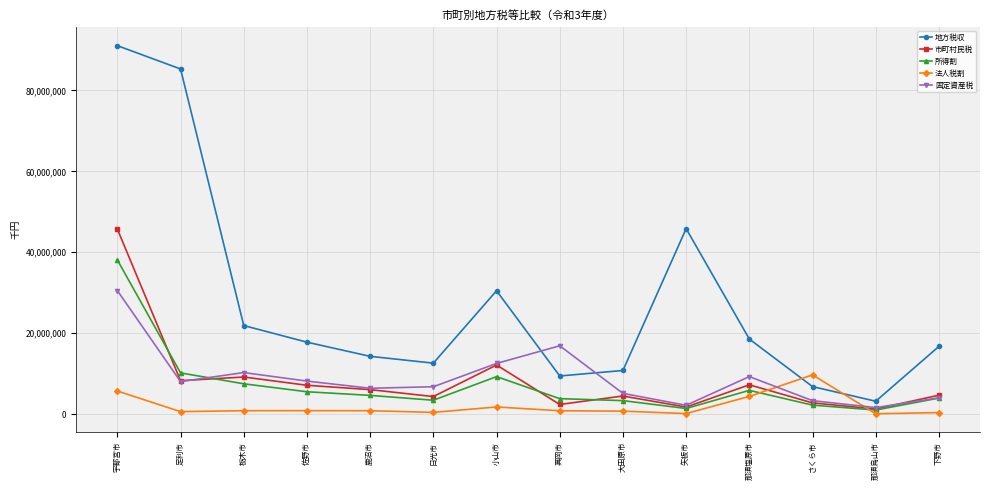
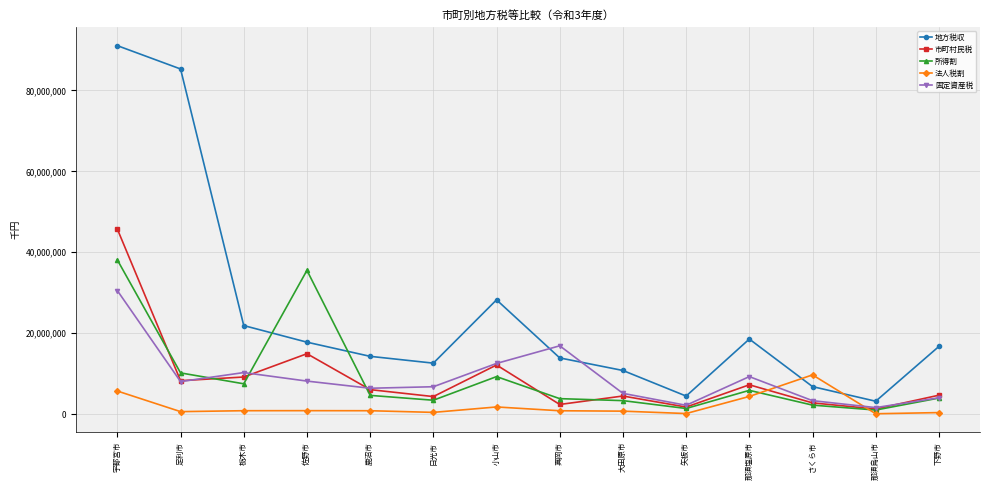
  {
    "地方税収": {
      "宇都宮市": "91,000,000",
      "足利市": "85,000,000",
      "栃木市": "22,000,000",
      "佐野市": "18,000,000",
      "鹿沼市": "14,000,000",
      "日光市": "13,000,000",
-     "小山市": "31,000,000",
-     "真岡市": "9,000,000",
+     "小山市": "28,000,000",
+     "真岡市": "14,000,000",
      "大田原市": "11,000,000",
-     "矢板市": "46,000,000",
+     "矢板市": "4,000,000",
      "那須塩原市": "19,000,000",
      "さくら市": "7,000,000",
      "那須烏山市": "3,000,000",
      "下野市": "17,000,000"
    },
    "市町村民税": {
      "宇都宮市": "46,000,000",
      "栃木市": "9,000,000",
-     "佐野市": "7,000,000",
+     "佐野市": "15,000,000",
      "日光市": "4,000,000",
      "真岡市": "2,000,000",
      "大田原市": "5,000,000",
      "那須塩原市": "7,000,000",
      "下野市": "5,000,000"
    },
    "所得割": {
      "宇都宮市": "38,000,000",
      "足利市": "10,000,000",
      "栃木市": "8,000,000",
-     "佐野市": "6,000,000",
+     "佐野市": "36,000,000",
      "鹿沼市": "5,000,000",
      "日光市": "3,000,000",
      "小山市": "9,000,000",
      "真岡市": "4,000,000",
      "大田原市": "3,000,000",
      "那須塩原市": "6,000,000"
    },
    "法人税割": {
      "宇都宮市": "6,000,000",
      "足利市": "1,000,000",
      "栃木市": "1,000,000",
      "佐野市": "1,000,000",
      "鹿沼市": "1,000,000",
      "日光市": "0",
      "小山市": "2,000,000",
      "真岡市": "1,000,000",
      "大田原市": "1,000,000",
      "矢板市": "0",
      "那須塩原市": "4,000,000",
      "さくら市": "10,000,000",
      "那須烏山市": "0",
      "下野市": "0"
    },
    "固定資産税": {
      "宇都宮市": "31,000,000",
      "栃木市": "10,000,000",
      "佐野市": "8,000,000",
      "日光市": "7,000,000",
      "真岡市": "17,000,000",
      "大田原市": "5,000,000",
      "那須塩原市": "9,000,000"
    }
  }
